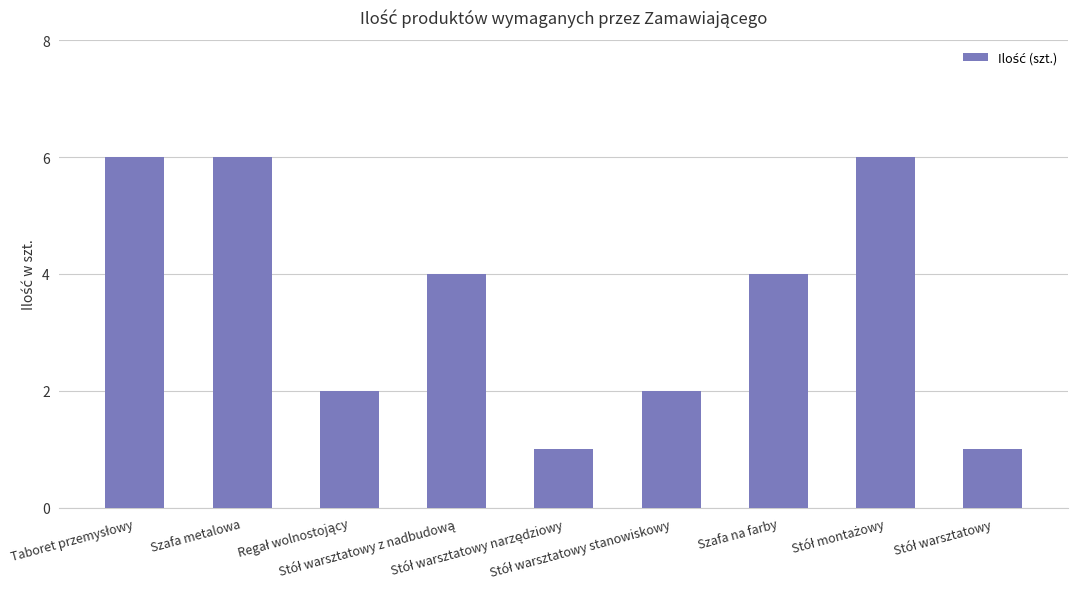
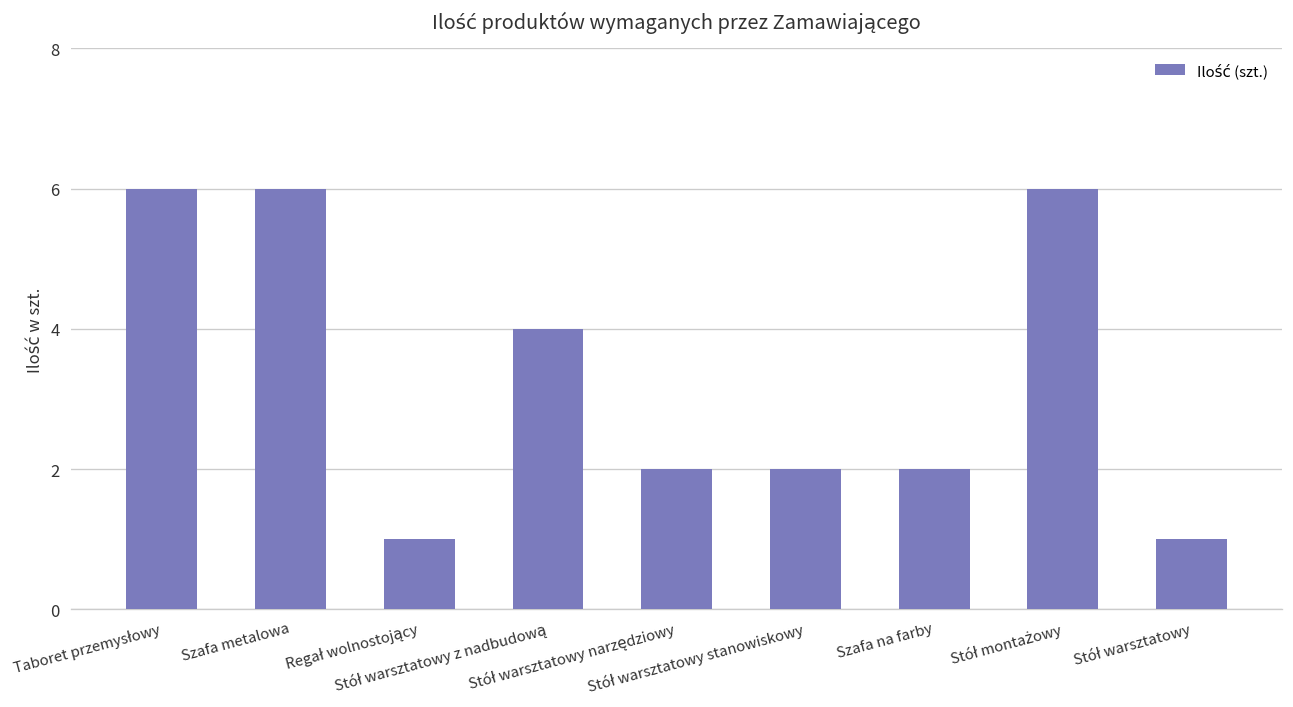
  {
    "Taboret przemysłowy": 6,
    "Szafa metalowa": 6,
-   "Regał wolnostojący": 2,
+   "Regał wolnostojący": 1,
    "Stół warsztatowy z nadbudową": 4,
-   "Stół warsztatowy narzędziowy": 1,
+   "Stół warsztatowy narzędziowy": 2,
    "Stół warsztatowy stanowiskowy": 2,
-   "Szafa na farby": 4,
+   "Szafa na farby": 2,
    "Stół montażowy": 6,
    "Stół warsztatowy": 1
  }
